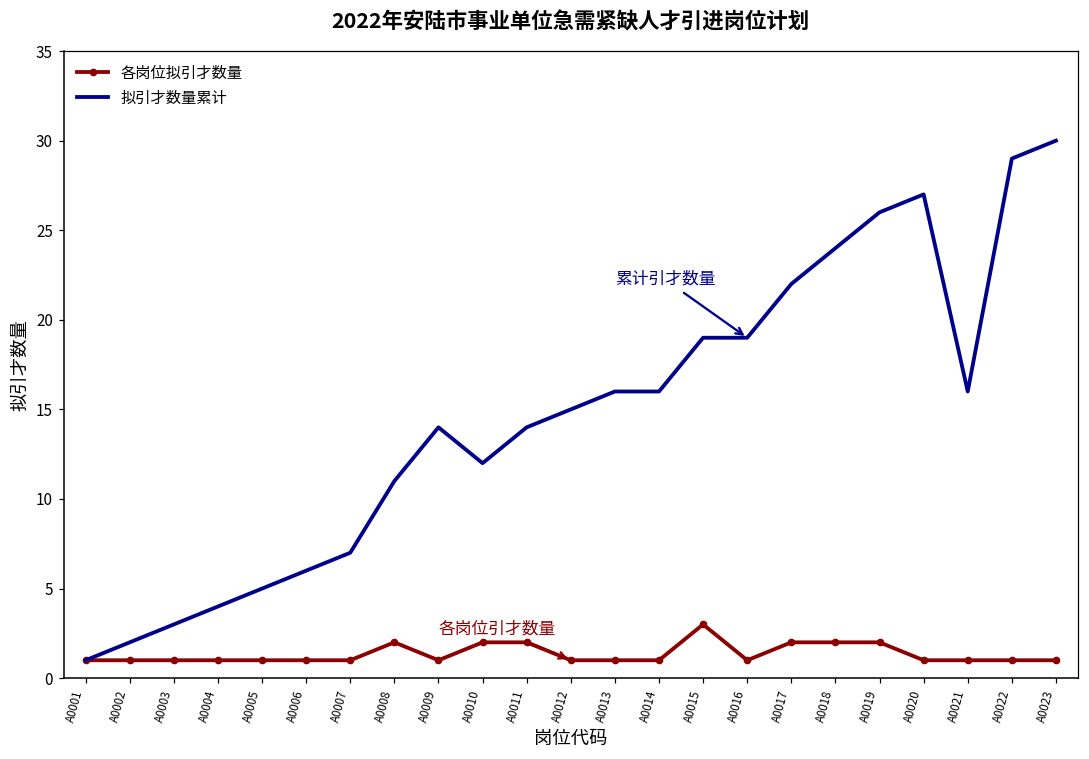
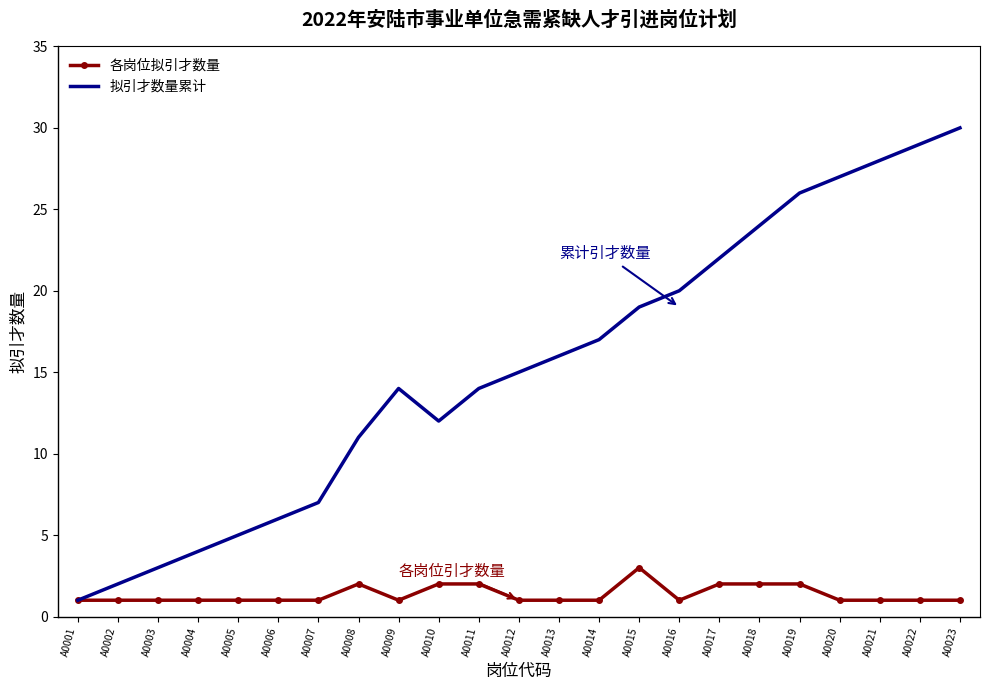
  {
    "各岗位拟引才数量": {
      "A0002": 1,
      "A0003": 1,
      "A0004": 1,
      "A0005": 1,
      "A0006": 1,
      "A0007": 1,
      "A0008": 2,
      "A0009": 1,
      "A0010": 2,
      "A0011": 2,
      "A0012": 1,
      "A0013": 1,
      "A0014": 1,
      "A0015": 3,
      "A0016": 1,
      "A0017": 2,
      "A0018": 2,
      "A0019": 2,
      "A0020": 1,
      "A0021": 1,
      "A0022": 1,
      "A0023": 1
    },
    "拟引才数量累计": {
      "A0002": 2,
      "A0003": 3,
      "A0004": 4,
      "A0005": 5,
      "A0006": 6,
      "A0007": 7,
      "A0008": 11,
      "A0009": 14,
      "A0010": 12,
      "A0011": 14,
      "A0012": 15,
      "A0013": 16,
-     "A0014": 16,
+     "A0014": 17,
      "A0015": 19,
-     "A0016": 19,
+     "A0016": 20,
      "A0017": 22,
      "A0018": 24,
      "A0019": 26,
      "A0020": 27,
-     "A0021": 16,
+     "A0021": 28,
      "A0022": 29,
      "A0023": 30
    }
  }
